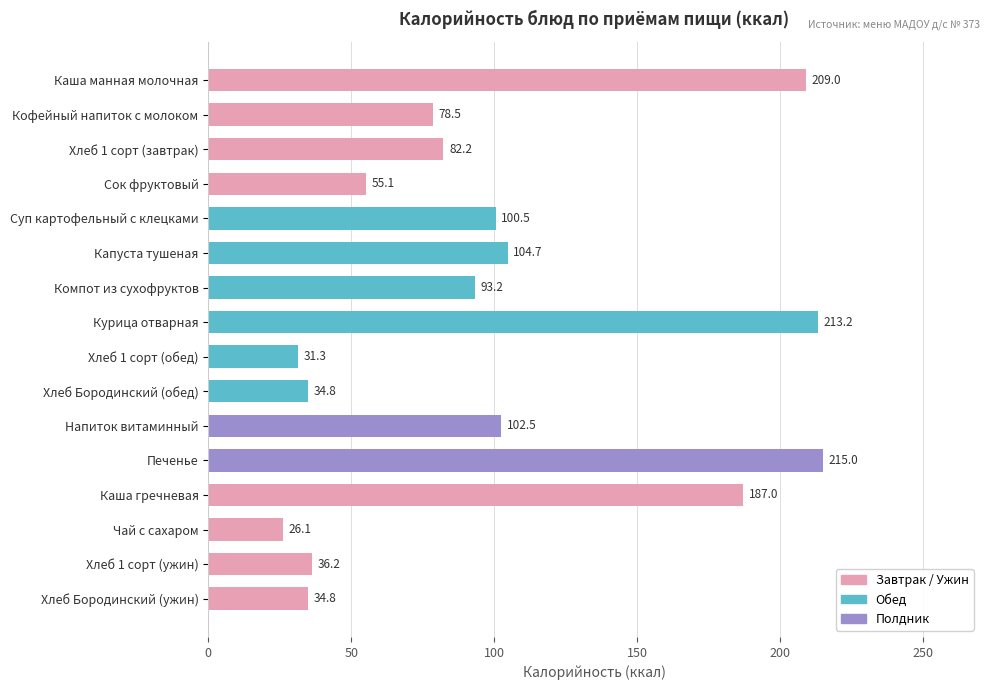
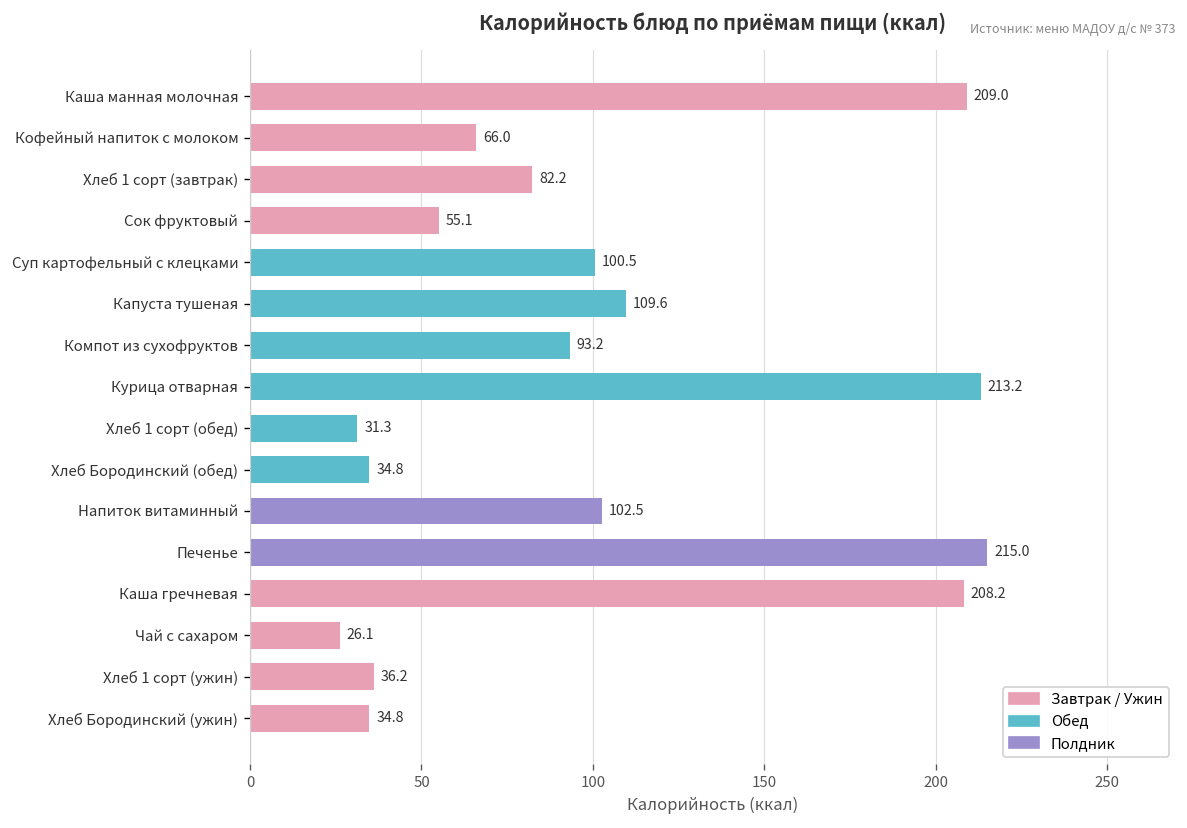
  {
    "Каша манная молочная": 209.0,
-   "Кофейный напиток с молоком": 78.5,
+   "Кофейный напиток с молоком": 66.0,
    "Хлеб 1 сорт (завтрак)": 82.2,
    "Сок фруктовый": 55.1,
    "Суп картофельный с клецками": 100.5,
-   "Капуста тушеная": 104.7,
+   "Капуста тушеная": 109.6,
    "Компот из сухофруктов": 93.2,
    "Курица отварная": 213.2,
    "Хлеб 1 сорт (обед)": 31.3,
    "Хлеб Бородинский (обед)": 34.8,
    "Напиток витаминный": 102.5,
    "Печенье": 215.0,
-   "Каша гречневая": 187.0,
+   "Каша гречневая": 208.2,
    "Чай с сахаром": 26.1,
    "Хлеб 1 сорт (ужин)": 36.2,
    "Хлеб Бородинский (ужин)": 34.8
  }
